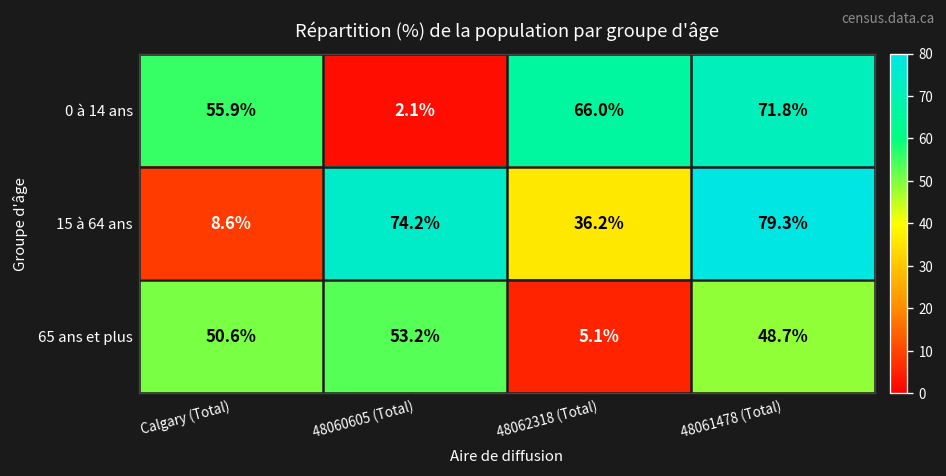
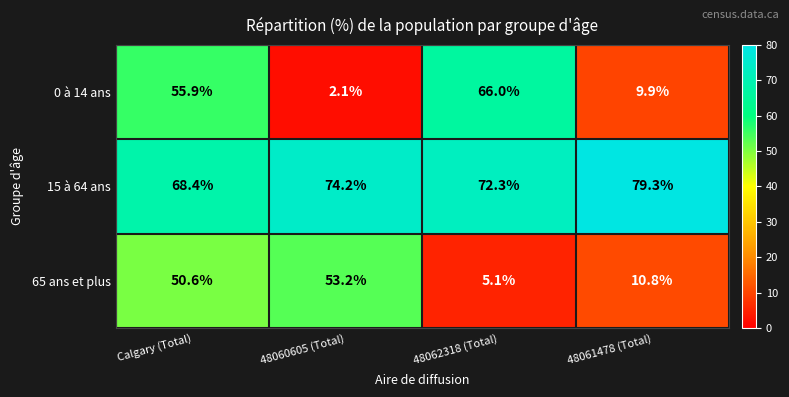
  {
    "0 à 14 ans": {
      "Calgary (Total)": "55.9%",
      "48060605 (Total)": "2.1%",
      "48062318 (Total)": "66.0%",
-     "48061478 (Total)": "71.8%"
+     "48061478 (Total)": "9.9%"
    },
    "15 à 64 ans": {
-     "Calgary (Total)": "8.6%",
+     "Calgary (Total)": "68.4%",
      "48060605 (Total)": "74.2%",
-     "48062318 (Total)": "36.2%",
+     "48062318 (Total)": "72.3%",
      "48061478 (Total)": "79.3%"
    },
    "65 ans et plus": {
      "Calgary (Total)": "50.6%",
      "48060605 (Total)": "53.2%",
      "48062318 (Total)": "5.1%",
-     "48061478 (Total)": "48.7%"
+     "48061478 (Total)": "10.8%"
    }
  }
